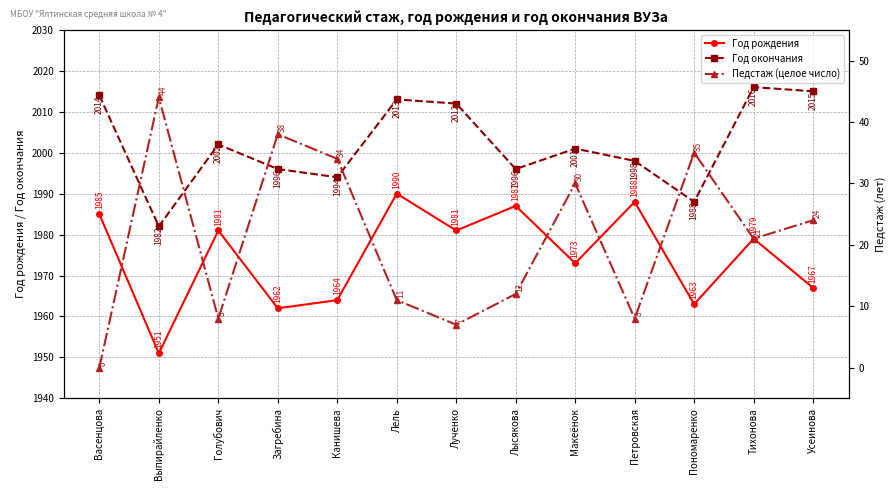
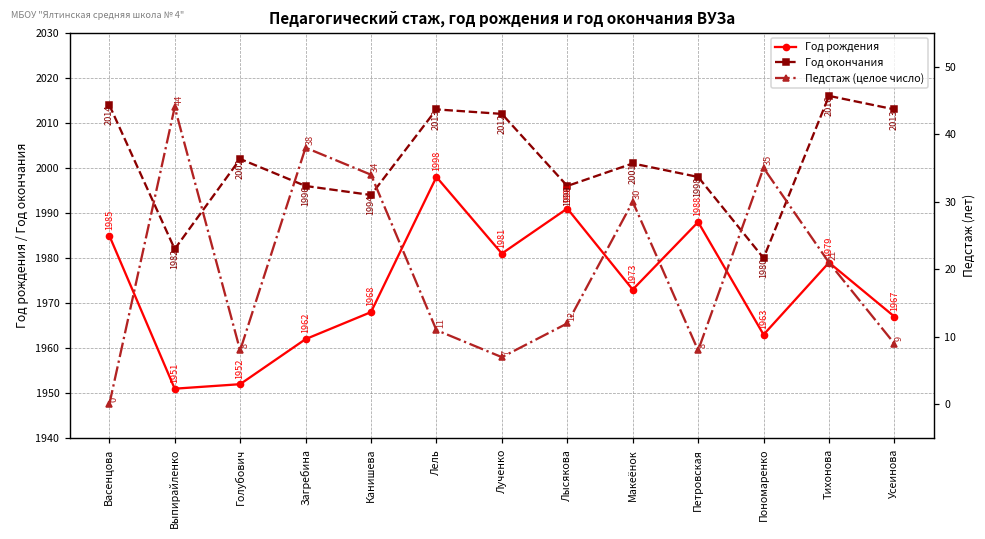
  {
    "Год рождения": {
      "Васенцова": 1985,
      "Выпирайленко": 1951,
-     "Голубович": 1981,
+     "Голубович": 1952,
      "Загребина": 1962,
-     "Канишева": 1964,
-     "Лель": 1990,
+     "Канишева": 1968,
+     "Лель": 1998,
      "Лученко": 1981,
-     "Лысякова": 1987,
+     "Лысякова": 1991,
      "Макеёнок": 1973,
      "Петровская": 1988,
      "Пономаренко": 1963,
      "Усеинова": 1967
    },
    "Год окончания": {
      "Васенцова": 2014,
      "Выпирайленко": 1982,
      "Голубович": 2002,
      "Загребина": 1996,
      "Канишева": 1994,
      "Лель": 2013,
      "Лученко": 2012,
      "Макеёнок": 2001,
      "Петровская": 1998,
-     "Пономаренко": 1988,
+     "Пономаренко": 1980,
      "Тихонова": 2016,
-     "Усеинова": 2015
+     "Усеинова": 2013
    },
    "Педстаж (целое число)": {
      "Васенцова": 0,
      "Выпирайленко": 44,
      "Голубович": 8,
      "Загребина": 38,
      "Канишева": 34,
      "Лель": 11,
      "Лученко": 7,
      "Лысякова": 12,
      "Макеёнок": 30,
      "Петровская": 8,
      "Пономаренко": 35,
-     "Усеинова": 24
+     "Усеинова": 9
    }
  }
